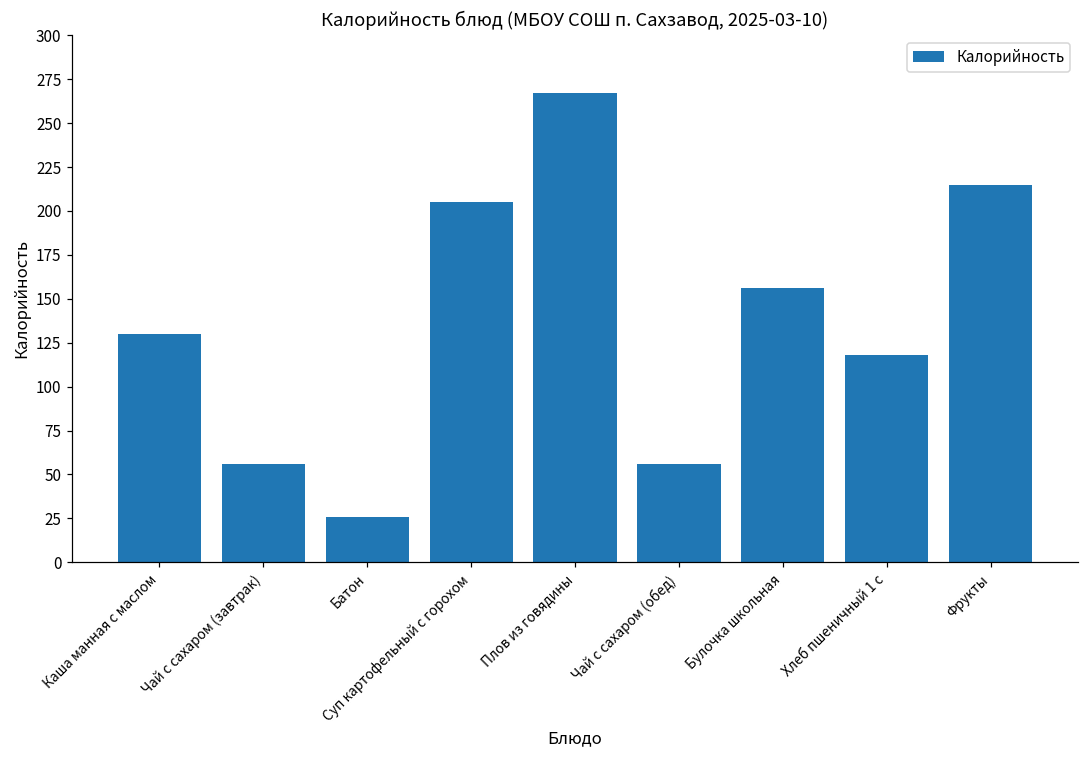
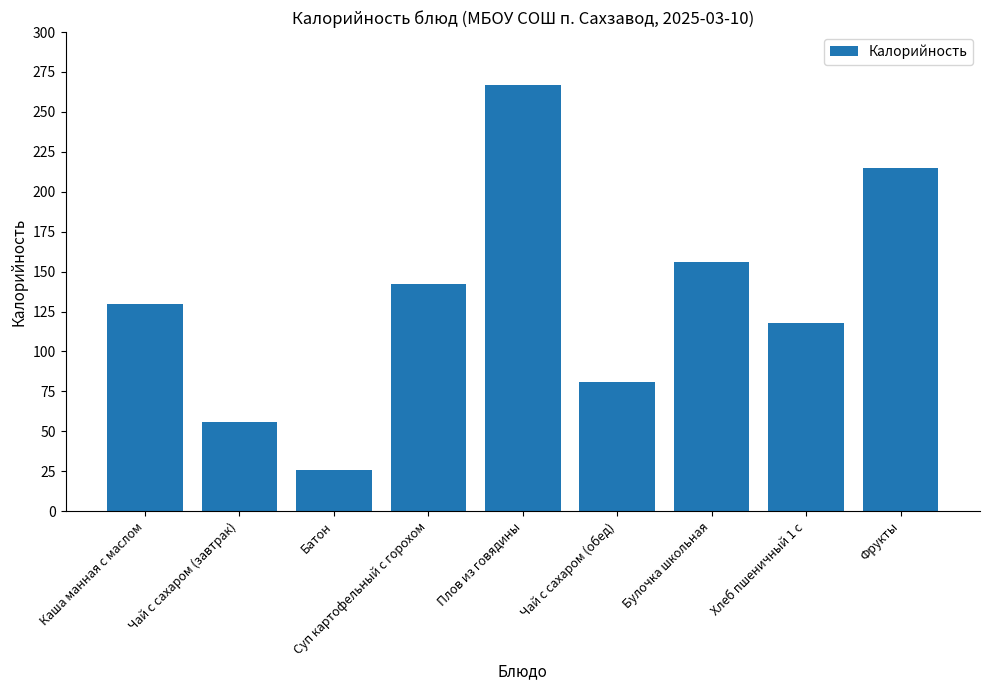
  {
    "Каша манная с маслом": 130,
    "Чай с сахаром (завтрак)": 56,
    "Батон": 26,
-   "Суп картофельный с горохом": 205,
+   "Суп картофельный с горохом": 142,
    "Плов из говядины": 267,
-   "Чай с сахаром (обед)": 56,
+   "Чай с сахаром (обед)": 81,
    "Булочка школьная": 156,
    "Хлеб пшеничный 1 с": 118,
    "Фрукты": 215
  }
